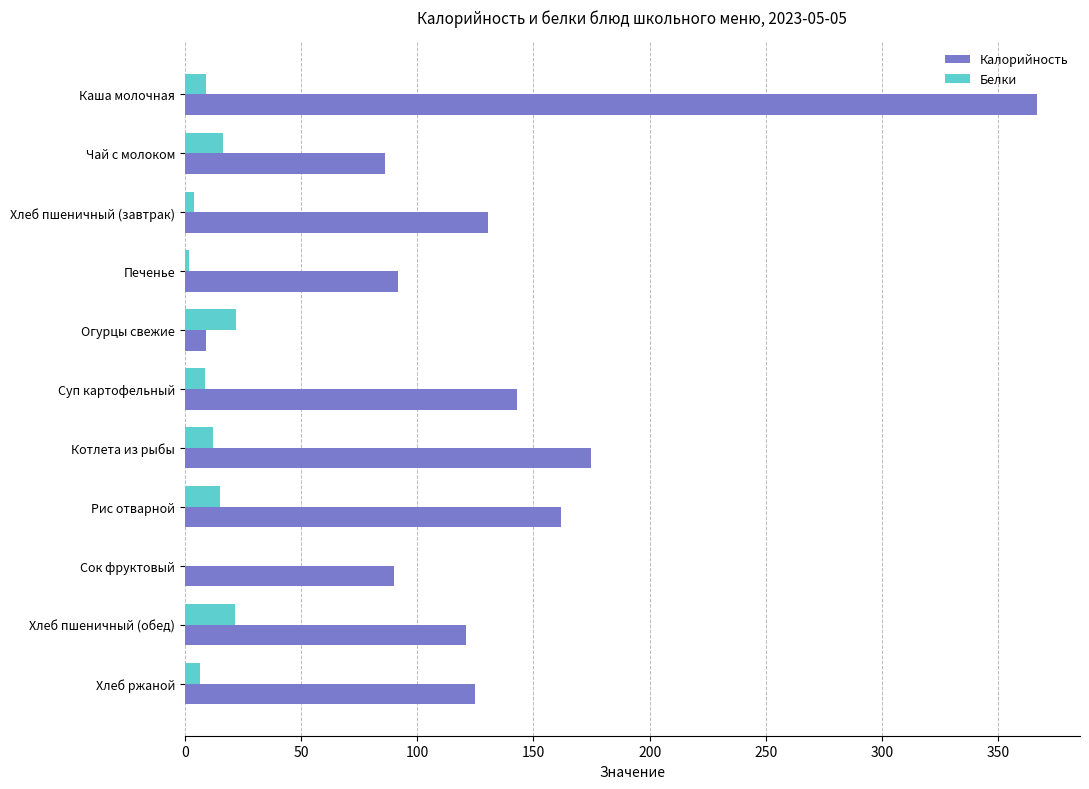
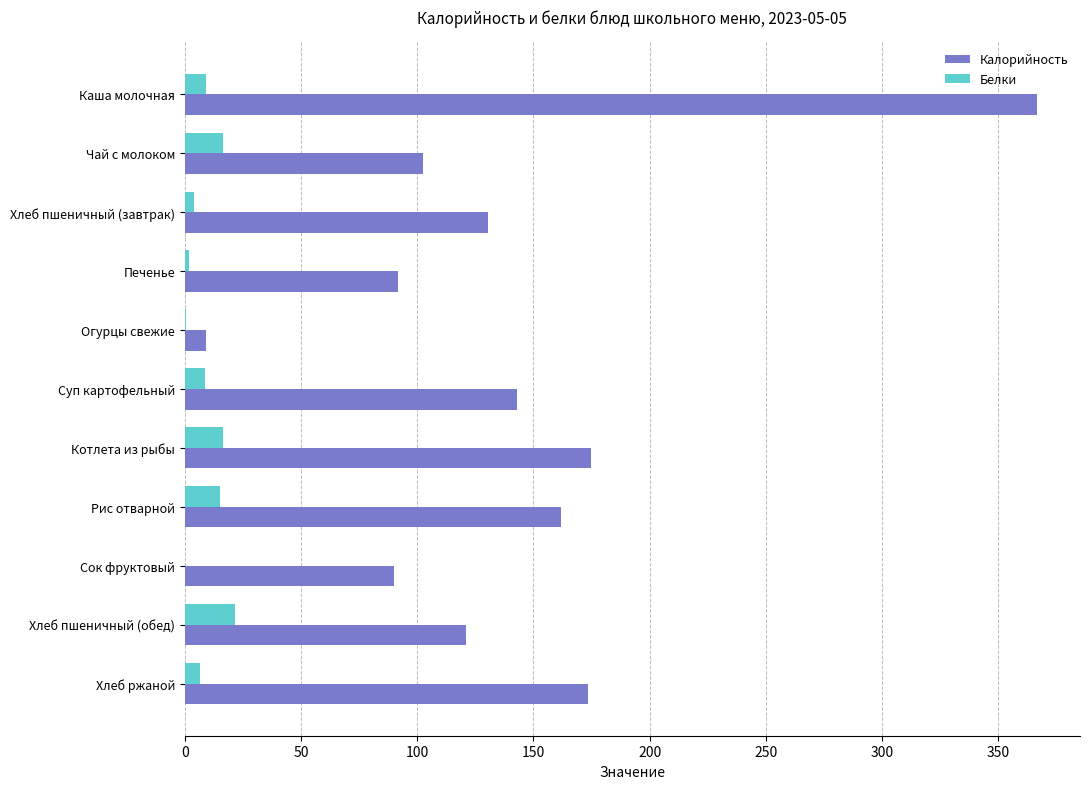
  {
    "Калорийность": {
      "Каша молочная": 367,
-     "Чай с молоком": 86,
+     "Чай с молоком": 102,
      "Хлеб пшеничный (завтрак)": 131,
      "Печенье": 92,
      "Огурцы свежие": 9,
      "Суп картофельный": 143,
      "Котлета из рыбы": 175,
      "Рис отварной": 162,
      "Сок фруктовый": 90,
      "Хлеб пшеничный (обед)": 121,
-     "Хлеб ржаной": 125
+     "Хлеб ржаной": 174
    },
    "Белки": {
      "Каша молочная": 9,
      "Чай с молоком": 16,
      "Хлеб пшеничный (завтрак)": 4,
      "Печенье": 2,
-     "Огурцы свежие": 22,
+     "Огурцы свежие": 0,
      "Суп картофельный": 9,
-     "Котлета из рыбы": 12,
+     "Котлета из рыбы": 16,
      "Рис отварной": 15,
      "Сок фруктовый": 0,
      "Хлеб пшеничный (обед)": 21,
      "Хлеб ржаной": 7
    }
  }
